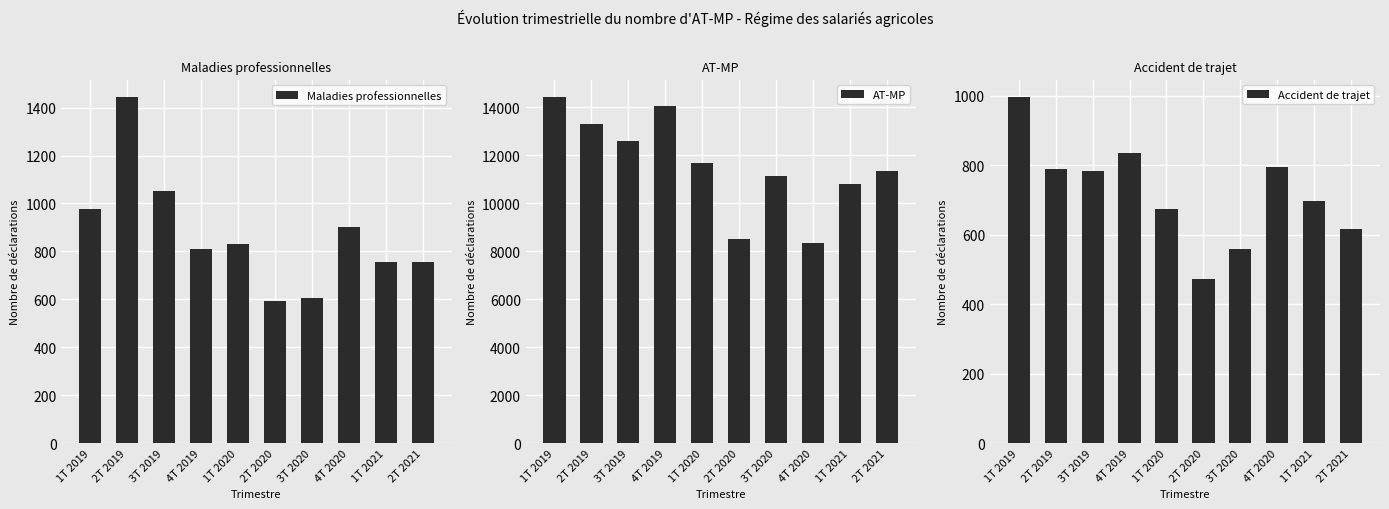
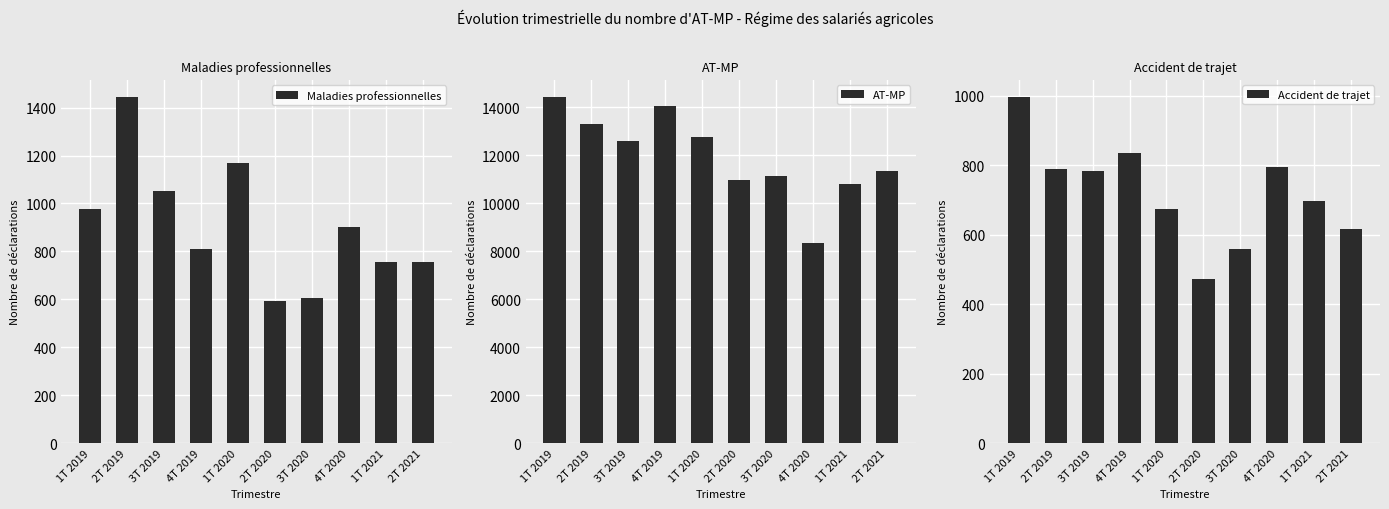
  {
    "Maladies professionnelles": {
      "1T 2019": 980,
      "2T 2019": 1440,
      "3T 2019": 1050,
      "4T 2019": 810,
-     "1T 2020": 830,
+     "1T 2020": 1170,
      "2T 2020": 590,
      "3T 2020": 610,
      "4T 2020": 900,
      "1T 2021": 750,
      "2T 2021": 760
    },
    "AT-MP": {
      "1T 2019": 14400,
      "2T 2019": 13300,
      "3T 2019": 12600,
      "4T 2019": 14100,
-     "1T 2020": 11700,
-     "2T 2020": 8500,
+     "1T 2020": 12800,
+     "2T 2020": 11000,
      "3T 2020": 11200,
      "4T 2020": 8400,
      "1T 2021": 10800,
      "2T 2021": 11300
    },
    "Accident de trajet": {
      "1T 2019": 1000,
      "2T 2019": 790,
      "3T 2019": 780,
      "4T 2019": 840,
      "1T 2020": 670,
      "2T 2020": 470,
      "3T 2020": 560,
      "4T 2020": 790,
      "1T 2021": 700,
      "2T 2021": 620
    }
  }
